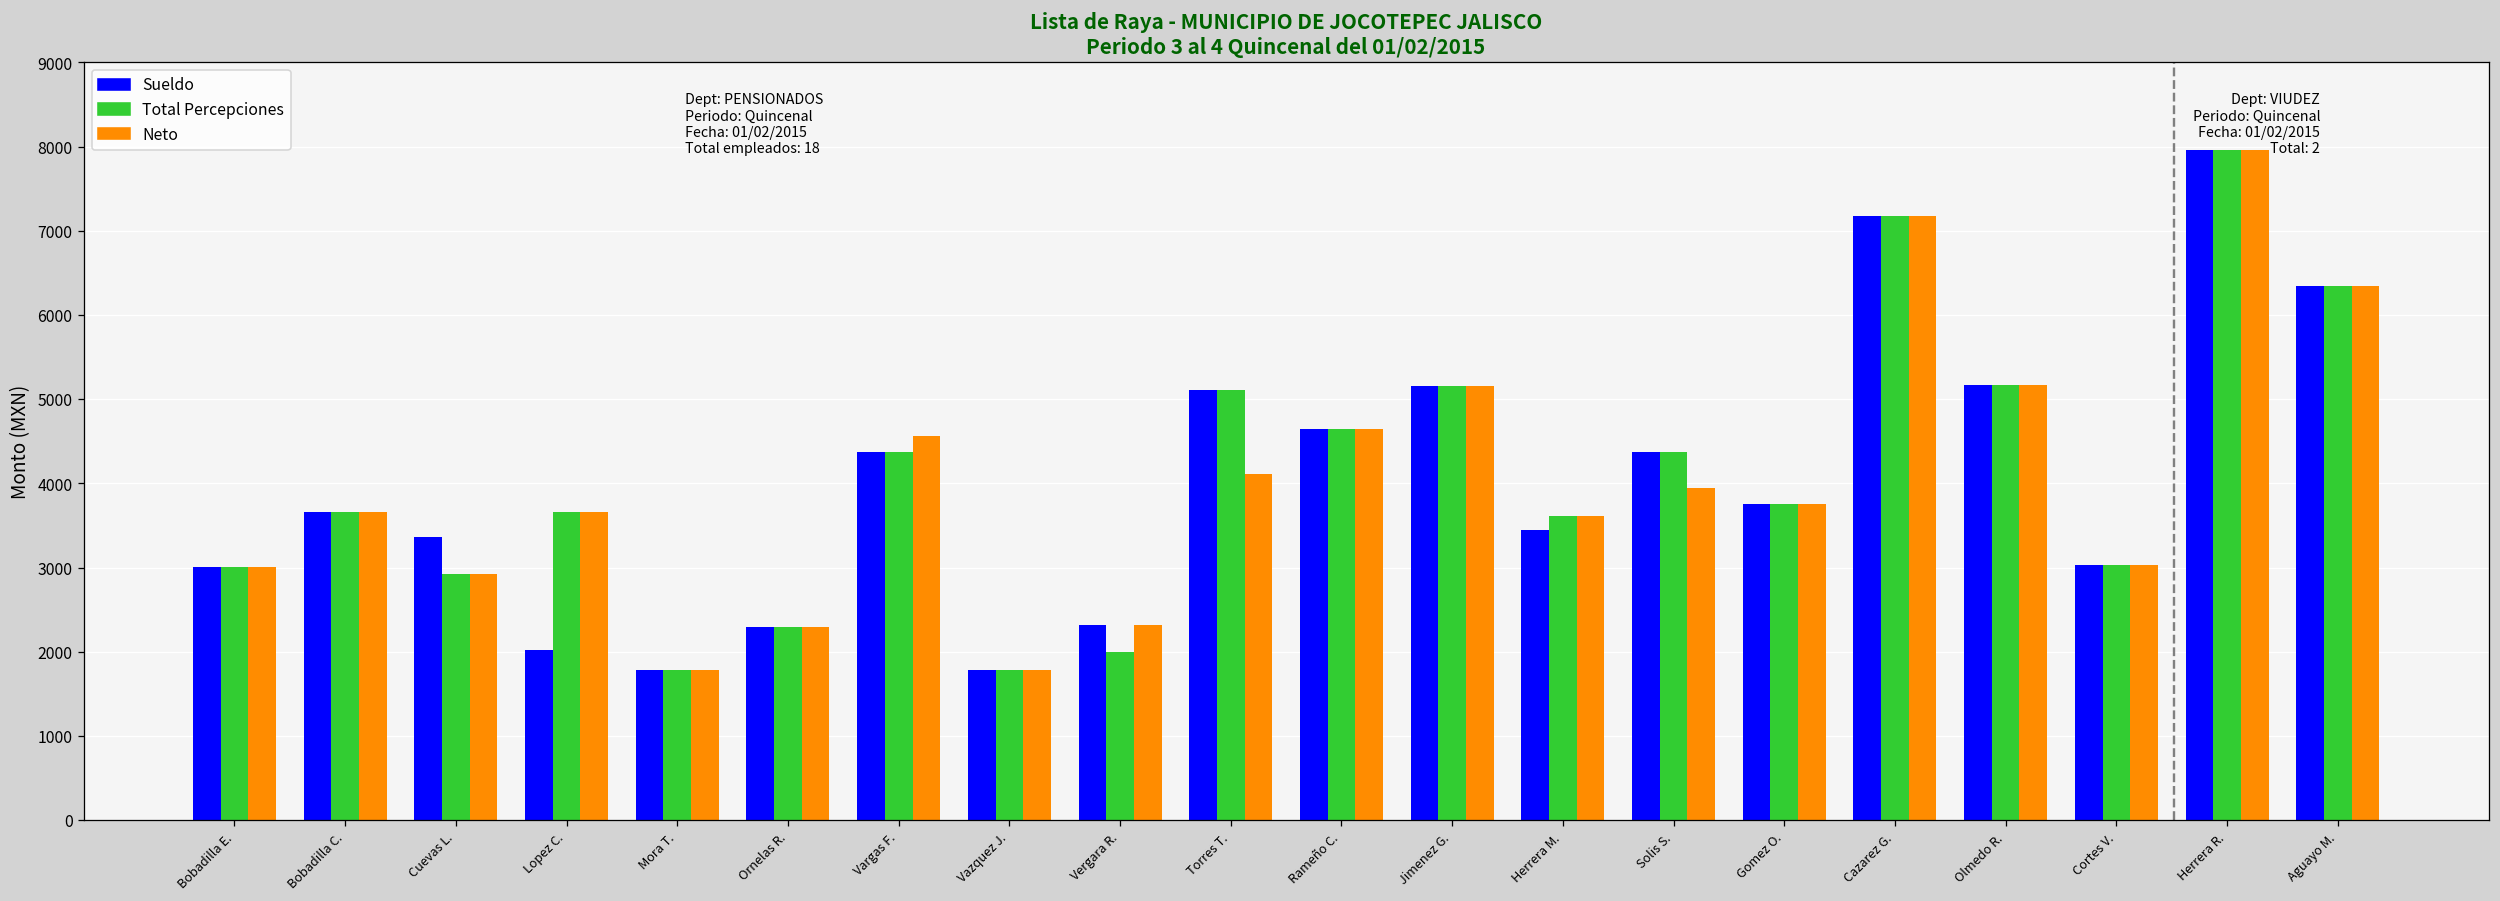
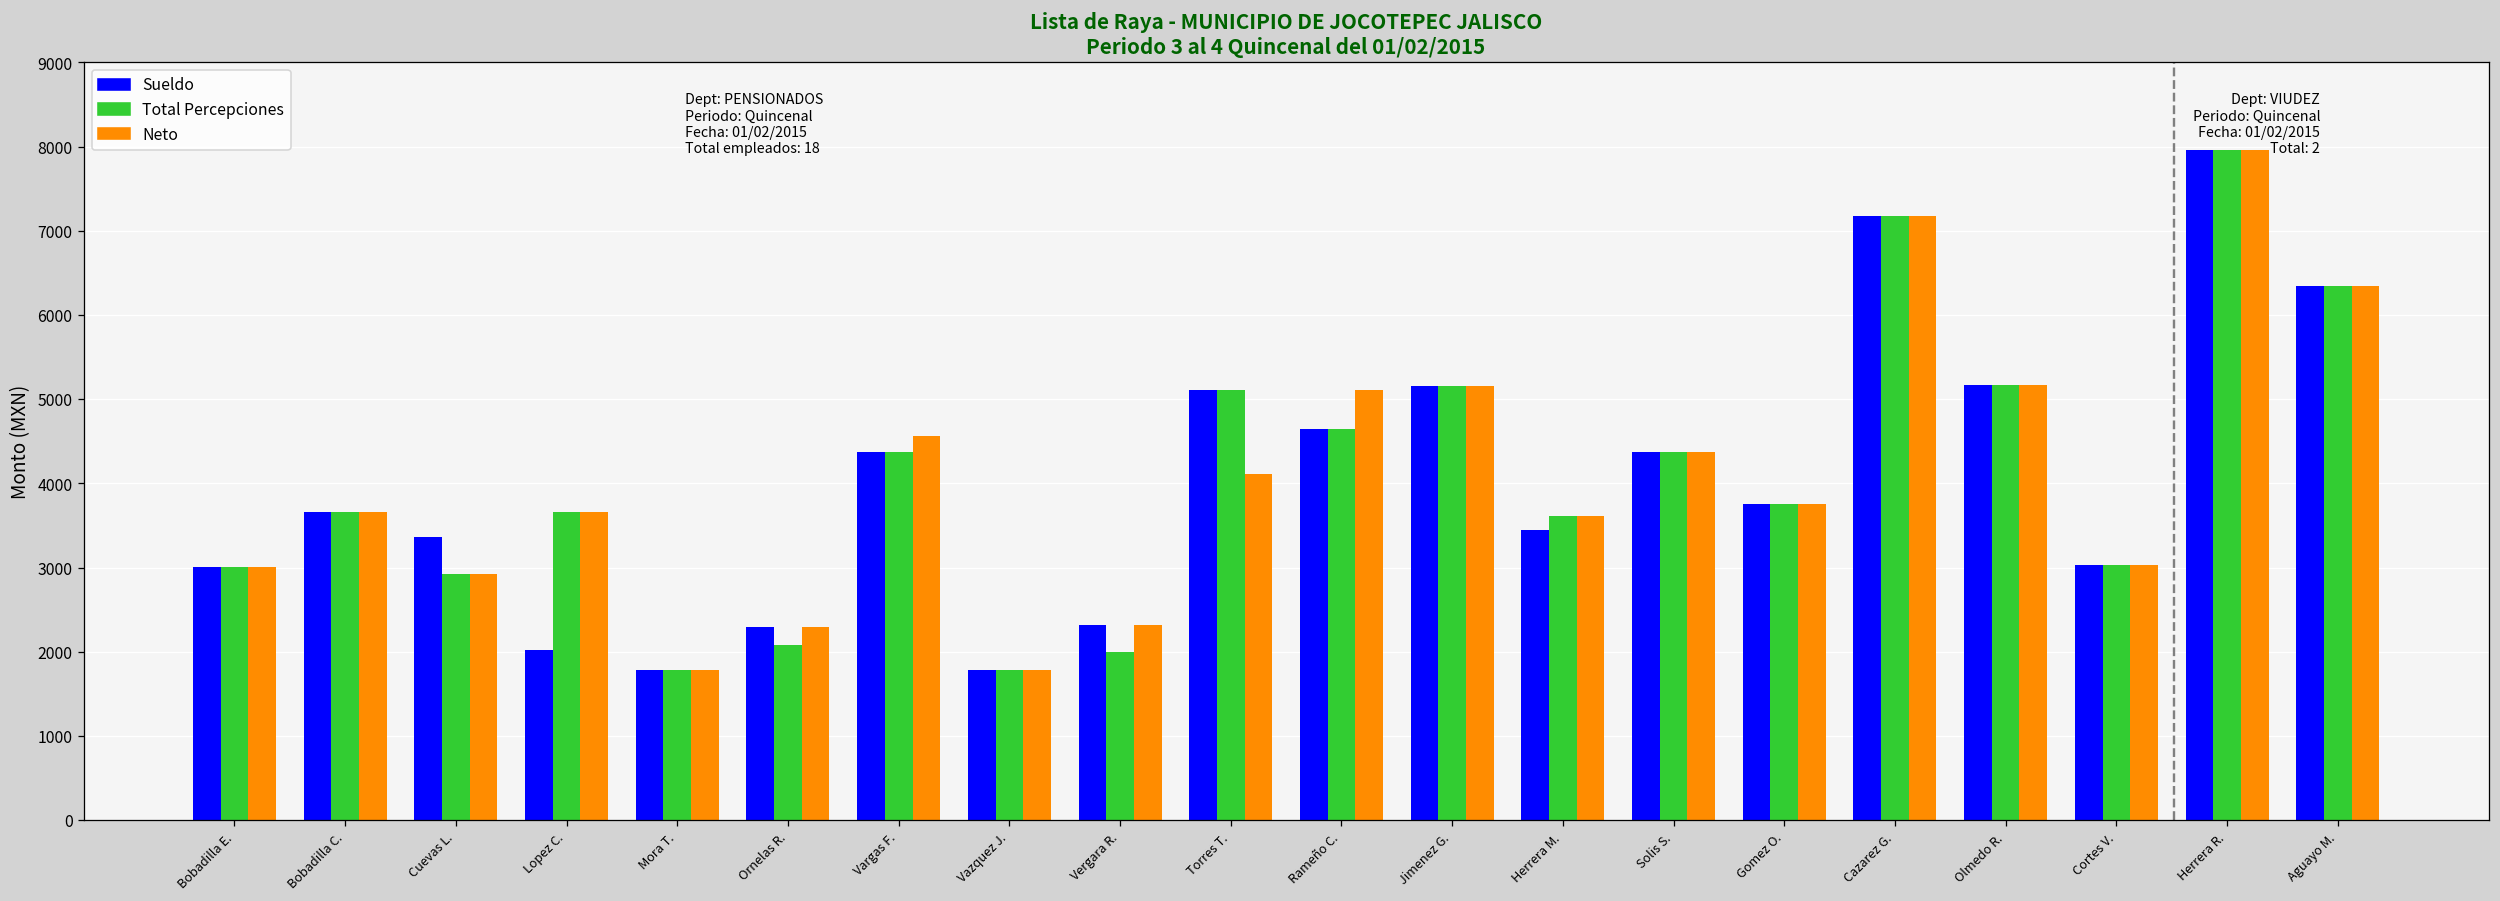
  {
    "Sueldo": {
      "Bobadilla E.": 3000,
      "Bobadilla C.": 3700,
      "Cuevas L.": 3400,
      "Lopez C.": 2000,
      "Mora T.": 1800,
      "Ornelas R.": 2300,
      "Vargas F.": 4400,
      "Vazquez J.": 1800,
      "Vergara R.": 2300,
      "Torres T.": 5100,
      "Rameño C.": 4600,
      "Jimenez G.": 5200,
      "Herrera M.": 3400,
      "Solis S.": 4400,
      "Gomez O.": 3800,
      "Cazarez G.": 7200,
      "Olmedo R.": 5200,
      "Cortes V.": 3000,
      "Aguayo M.": 6300
    },
    "Total Percepciones": {
      "Bobadilla E.": 3000,
      "Bobadilla C.": 3700,
      "Cuevas L.": 2900,
      "Lopez C.": 3700,
      "Mora T.": 1800,
-     "Ornelas R.": 2300,
+     "Ornelas R.": 2100,
      "Vargas F.": 4400,
      "Vazquez J.": 1800,
      "Vergara R.": 2000,
      "Torres T.": 5100,
      "Rameño C.": 4600,
      "Jimenez G.": 5200,
      "Herrera M.": 3600,
      "Solis S.": 4400,
      "Gomez O.": 3800,
      "Cazarez G.": 7200,
      "Olmedo R.": 5200,
      "Cortes V.": 3000,
      "Aguayo M.": 6300
    },
    "Neto": {
      "Bobadilla E.": 3000,
      "Bobadilla C.": 3700,
      "Cuevas L.": 2900,
      "Lopez C.": 3700,
      "Mora T.": 1800,
      "Ornelas R.": 2300,
      "Vargas F.": 4600,
      "Vazquez J.": 1800,
      "Vergara R.": 2300,
      "Torres T.": 4100,
-     "Rameño C.": 4600,
+     "Rameño C.": 5100,
      "Jimenez G.": 5200,
      "Herrera M.": 3600,
-     "Solis S.": 3900,
+     "Solis S.": 4400,
      "Gomez O.": 3800,
      "Cazarez G.": 7200,
      "Olmedo R.": 5200,
      "Cortes V.": 3000,
      "Aguayo M.": 6300
    }
  }
